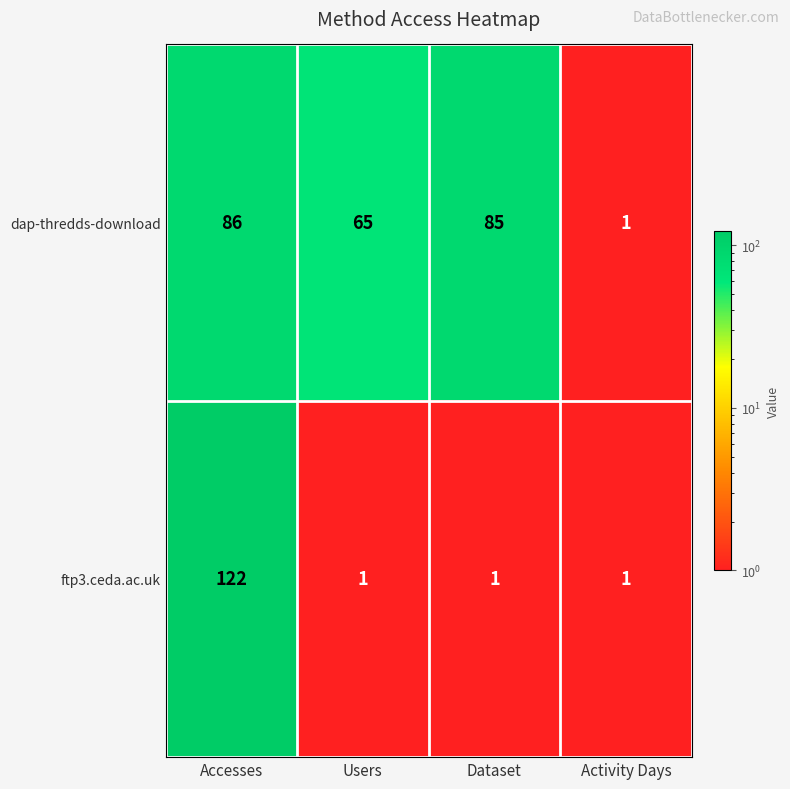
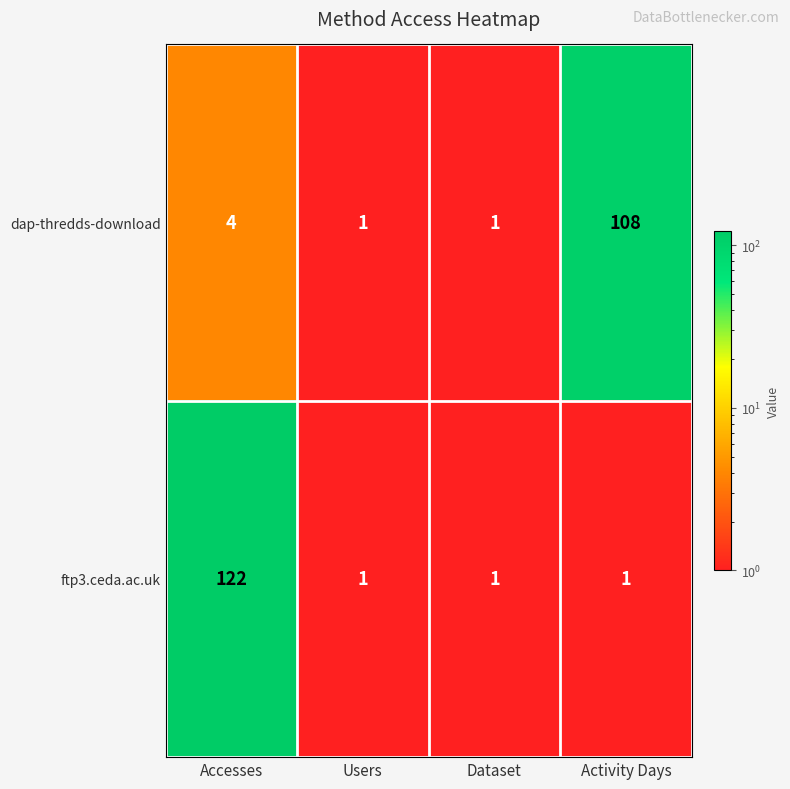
  {
    "dap-thredds-download": {
-     "Accesses": 86,
-     "Users": 65,
-     "Dataset": 85,
-     "Activity Days": 1
+     "Accesses": 4,
+     "Users": 1,
+     "Dataset": 1,
+     "Activity Days": 108
    },
    "ftp3.ceda.ac.uk": {
      "Accesses": 122,
      "Users": 1,
      "Dataset": 1,
      "Activity Days": 1
    }
  }
